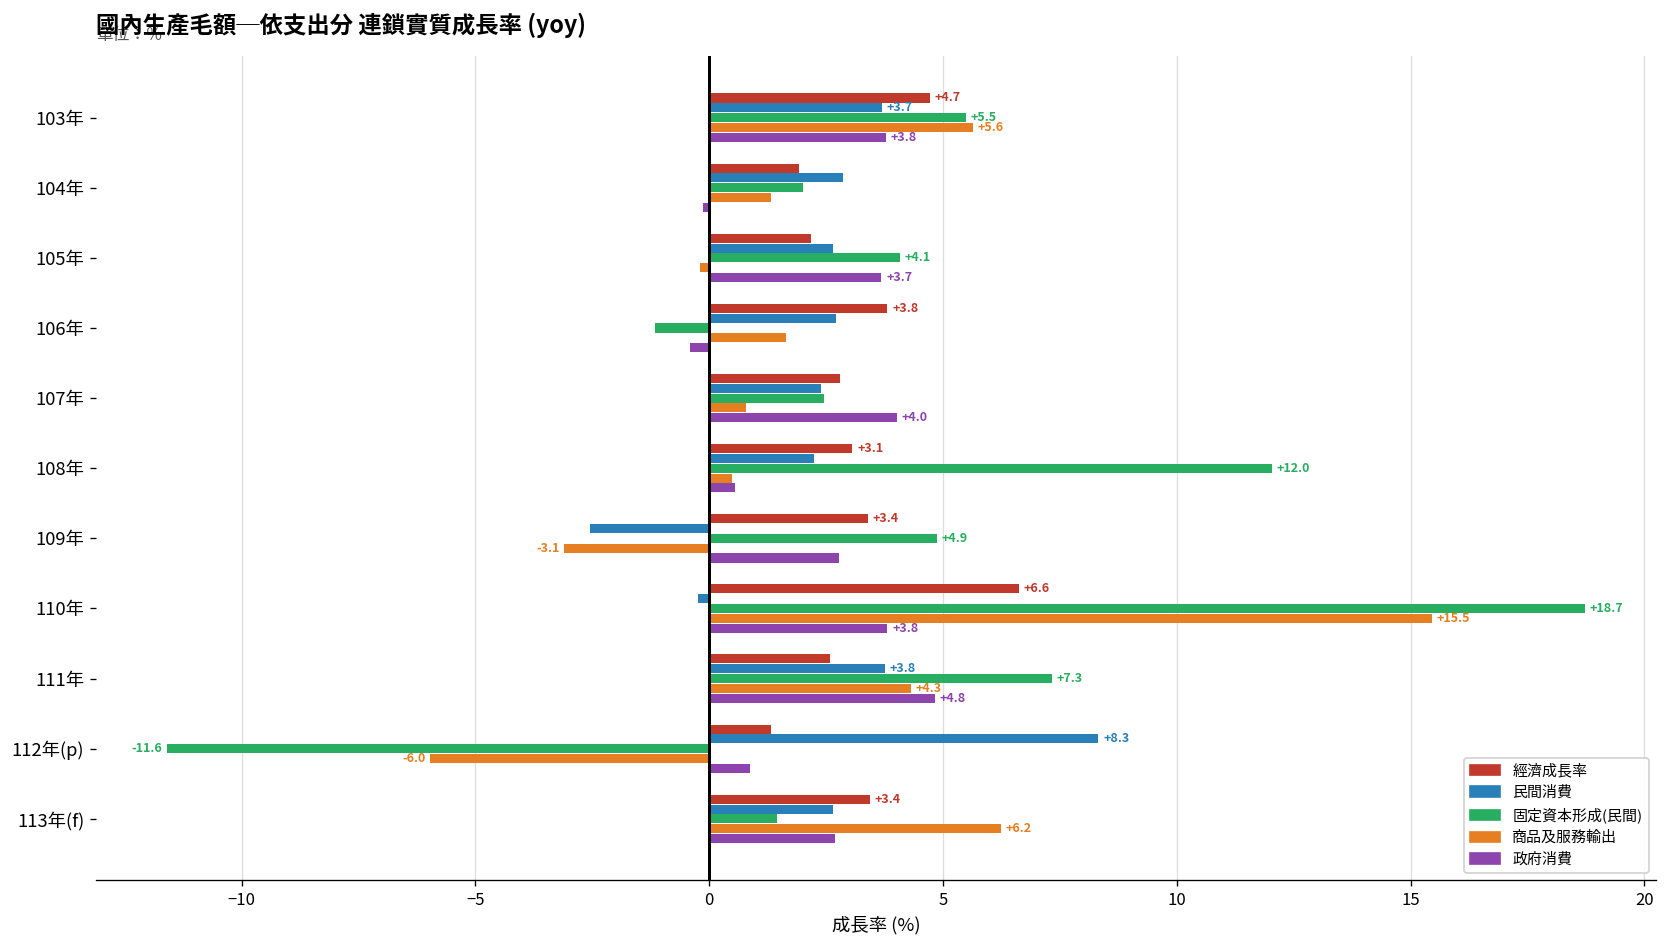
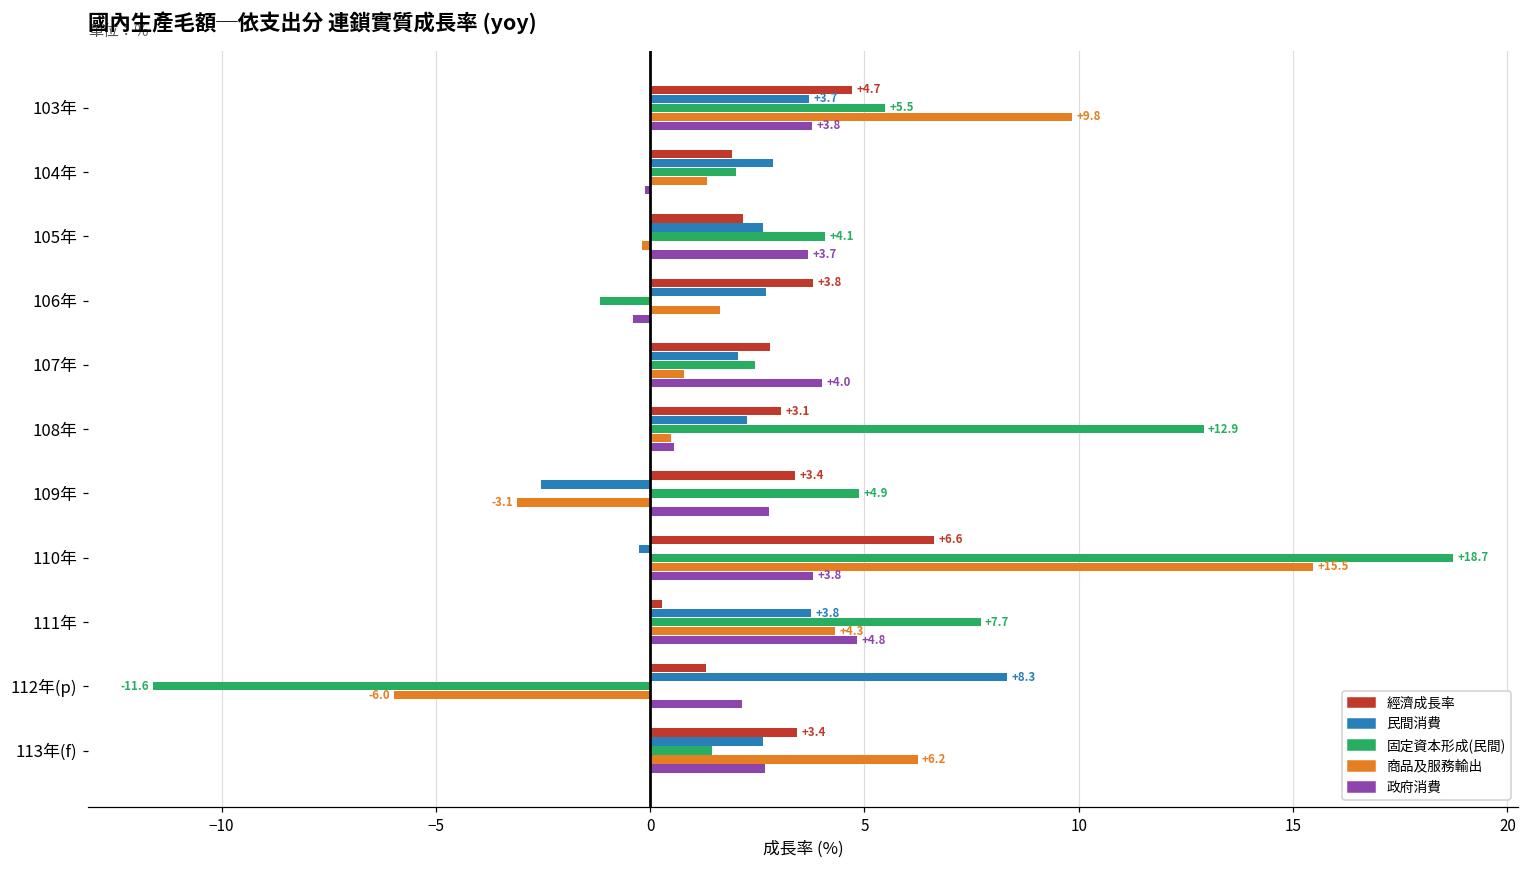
  {
    "經濟成長率": {
      "104年": "1.9",
      "105年": "2.2",
      "107年": "2.8",
-     "111年": "2.6",
+     "111年": "0.3",
      "112年(p)": "1.3"
    },
    "民間消費": {
      "104年": "2.9",
      "105年": "2.6",
      "106年": "2.7",
-     "107年": "2.4",
+     "107年": "2.1",
      "108年": "2.3",
      "109年": "-2.6",
      "110年": "-0.3",
      "113年(f)": "2.6"
    },
    "固定資本形成(民間)": {
      "103年": "+5.5",
      "105年": "+4.1",
-     "108年": "+12.0",
+     "108年": "+12.9",
      "109年": "+4.9",
      "110年": "+18.7",
-     "111年": "+7.3",
+     "111年": "+7.7",
      "112年(p)": "-11.6"
    },
    "商品及服務輸出": {
-     "103年": "+5.6",
+     "103年": "+9.8",
      "109年": "-3.1",
      "110年": "+15.5",
      "111年": "+4.3",
      "112年(p)": "-6.0",
      "113年(f)": "+6.2"
    },
    "政府消費": {
      "104年": "-0.1",
      "106年": "-0.4",
      "108年": "0.6",
      "109年": "2.8",
-     "112年(p)": "0.9",
+     "112年(p)": "2.2",
      "113年(f)": "2.7"
    }
  }
